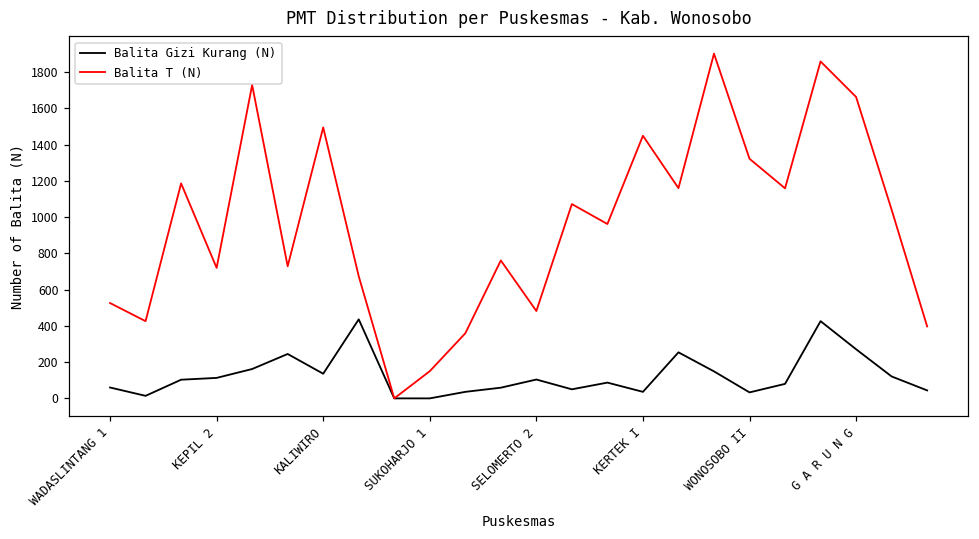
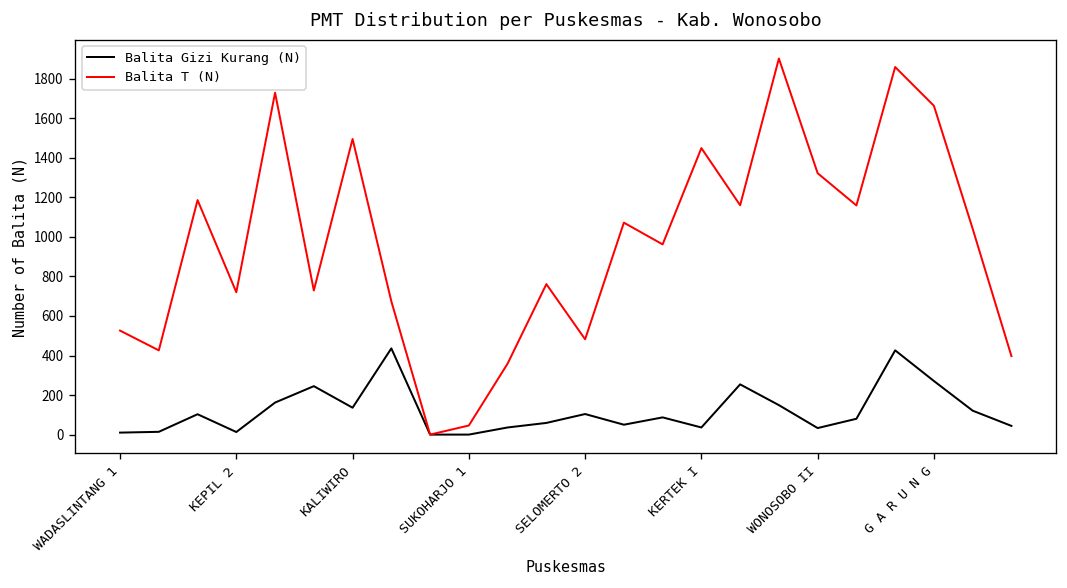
  {
    "Balita Gizi Kurang (N)": {
-     "WADASLINTANG 1": 60,
-     "KEPIL 2": 110,
+     "WADASLINTANG 1": 10,
+     "KEPIL 2": 10,
      "KALIWIRO": 140,
      "SUKOHARJO 1": 0,
      "SELOMERTO 2": 100,
      "KERTEK I": 40,
      "WONOSOBO II": 30,
      "G A R U N G": 270
    },
    "Balita T (N)": {
      "WADASLINTANG 1": 530,
      "KEPIL 2": 720,
      "KALIWIRO": 1500,
-     "SUKOHARJO 1": 150,
+     "SUKOHARJO 1": 50,
      "SELOMERTO 2": 480,
      "KERTEK I": 1450,
      "WONOSOBO II": 1320,
      "G A R U N G": 1660
    }
  }
